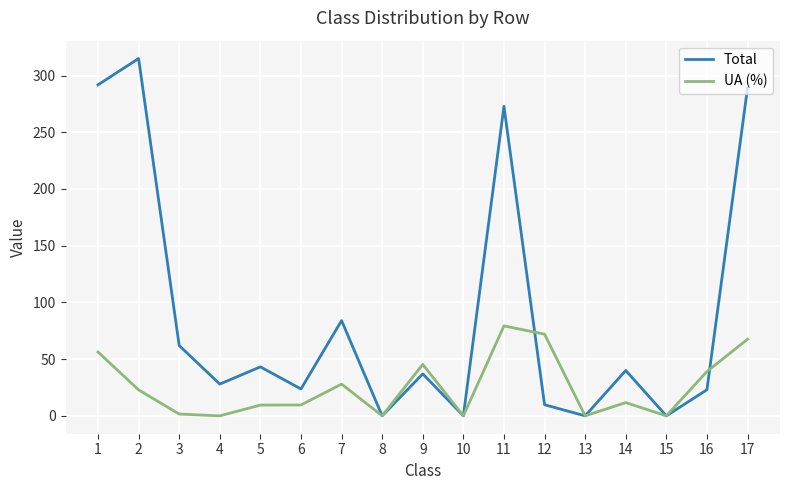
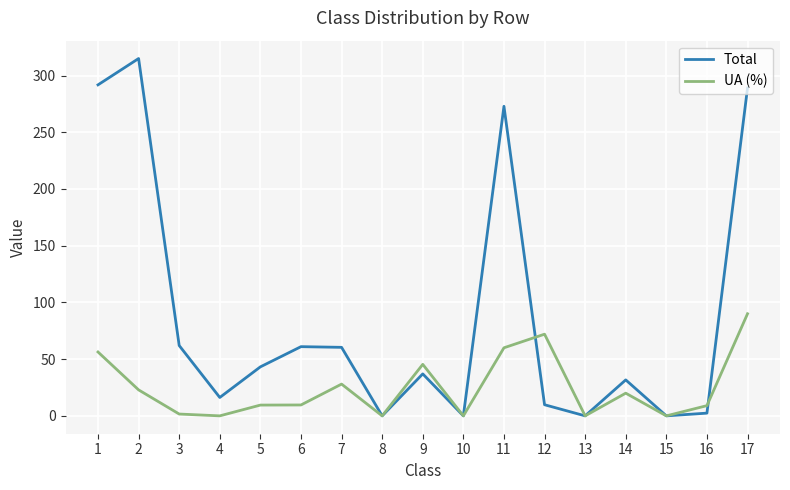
  {
    "Total": {
      "1": 292,
      "2": 315,
      "3": 62,
-     "4": 28,
+     "4": 16,
      "5": 43,
-     "6": 24,
-     "7": 84,
+     "6": 61,
+     "7": 60,
      "9": 37,
      "11": 273,
      "12": 10,
-     "14": 40,
-     "16": 23
+     "14": 32,
+     "16": 2
    },
    "UA (%)": {
      "1": 56,
      "2": 23,
      "3": 2,
      "4": 0,
      "5": 10,
      "6": 10,
      "7": 28,
      "9": 45,
-     "11": 79,
+     "11": 60,
      "12": 72,
-     "14": 12,
-     "16": 39,
-     "17": 68
+     "14": 20,
+     "16": 9,
+     "17": 90
    }
  }
